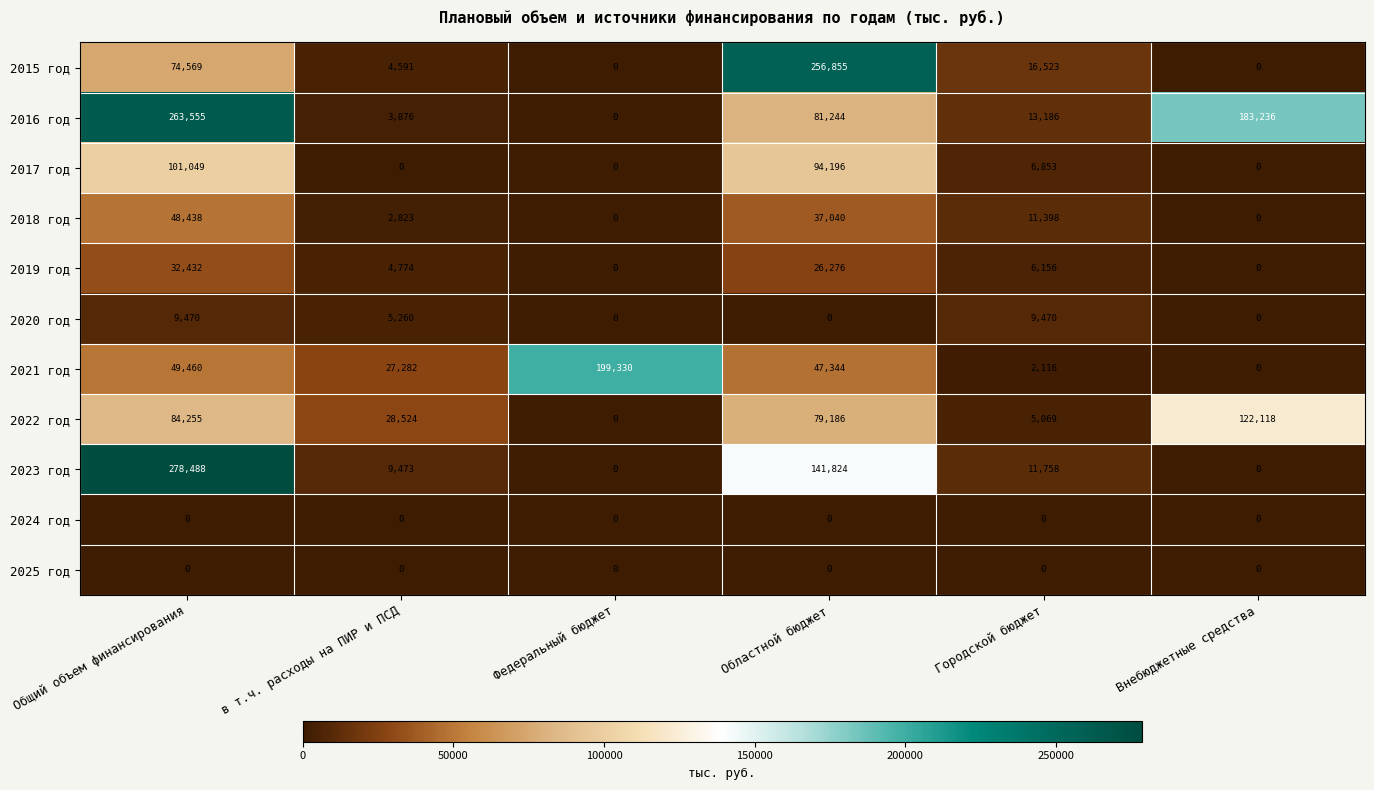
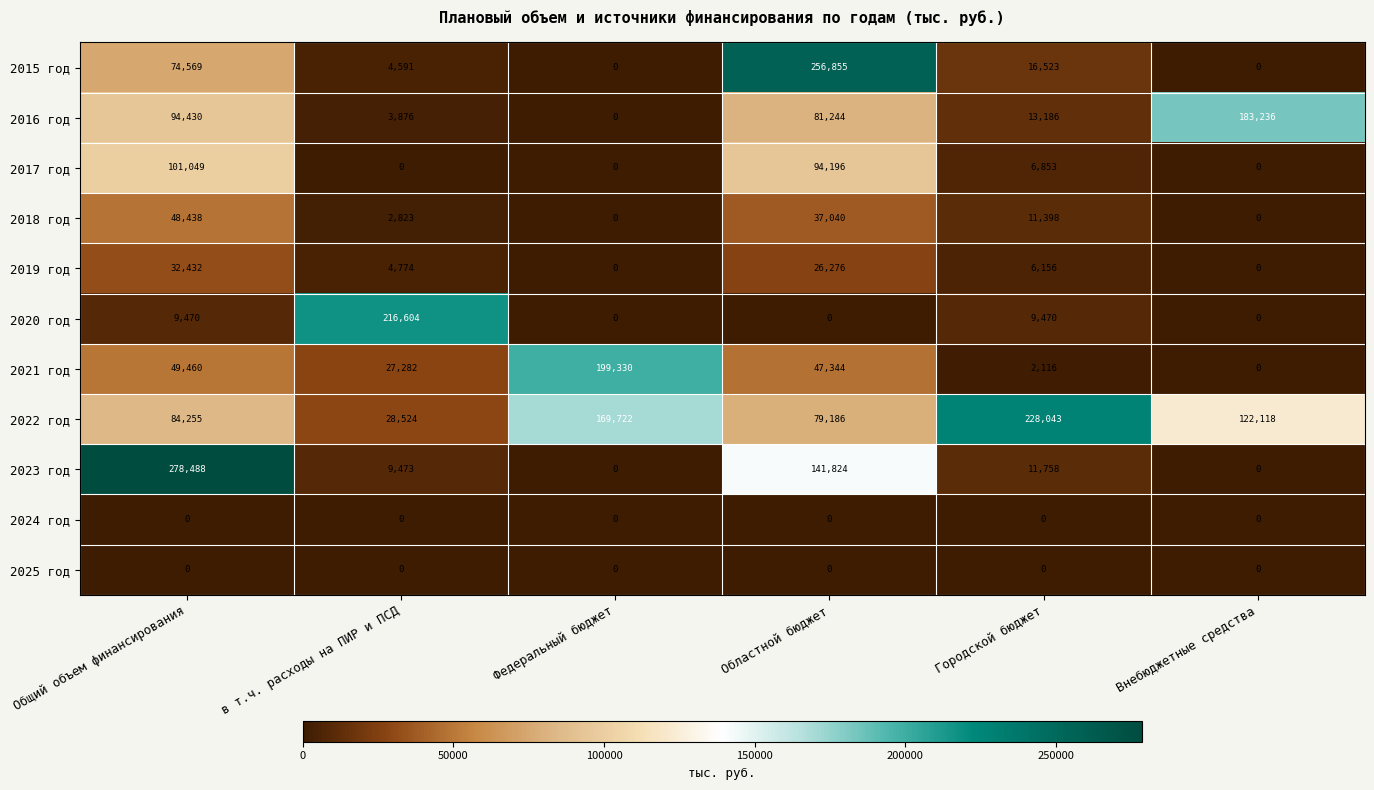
  {
    "2015 год": {
      "Общий объем финансирования": "74,569",
      "в т.ч. расходы на ПИР и ПСД": "4,591",
      "Федеральный бюджет": "0",
      "Областной бюджет": "256,855",
      "Городской бюджет": "16,523",
      "Внебюджетные средства": "0"
    },
    "2016 год": {
-     "Общий объем финансирования": "263,555",
+     "Общий объем финансирования": "94,430",
      "в т.ч. расходы на ПИР и ПСД": "3,876",
      "Федеральный бюджет": "0",
      "Областной бюджет": "81,244",
      "Городской бюджет": "13,186",
      "Внебюджетные средства": "183,236"
    },
    "2017 год": {
      "Общий объем финансирования": "101,049",
      "в т.ч. расходы на ПИР и ПСД": "0",
      "Федеральный бюджет": "0",
      "Областной бюджет": "94,196",
      "Городской бюджет": "6,853",
      "Внебюджетные средства": "0"
    },
    "2018 год": {
      "Общий объем финансирования": "48,438",
      "в т.ч. расходы на ПИР и ПСД": "2,823",
      "Федеральный бюджет": "0",
      "Областной бюджет": "37,040",
      "Городской бюджет": "11,398",
      "Внебюджетные средства": "0"
    },
    "2019 год": {
      "Общий объем финансирования": "32,432",
      "в т.ч. расходы на ПИР и ПСД": "4,774",
      "Федеральный бюджет": "0",
      "Областной бюджет": "26,276",
      "Городской бюджет": "6,156",
      "Внебюджетные средства": "0"
    },
    "2020 год": {
      "Общий объем финансирования": "9,470",
-     "в т.ч. расходы на ПИР и ПСД": "5,260",
+     "в т.ч. расходы на ПИР и ПСД": "216,604",
      "Федеральный бюджет": "0",
      "Областной бюджет": "0",
      "Городской бюджет": "9,470",
      "Внебюджетные средства": "0"
    },
    "2021 год": {
      "Общий объем финансирования": "49,460",
      "в т.ч. расходы на ПИР и ПСД": "27,282",
      "Федеральный бюджет": "199,330",
      "Областной бюджет": "47,344",
      "Городской бюджет": "2,116",
      "Внебюджетные средства": "0"
    },
    "2022 год": {
      "Общий объем финансирования": "84,255",
      "в т.ч. расходы на ПИР и ПСД": "28,524",
-     "Федеральный бюджет": "0",
+     "Федеральный бюджет": "169,722",
      "Областной бюджет": "79,186",
-     "Городской бюджет": "5,069",
+     "Городской бюджет": "228,043",
      "Внебюджетные средства": "122,118"
    },
    "2023 год": {
      "Общий объем финансирования": "278,488",
      "в т.ч. расходы на ПИР и ПСД": "9,473",
      "Федеральный бюджет": "0",
      "Областной бюджет": "141,824",
      "Городской бюджет": "11,758",
      "Внебюджетные средства": "0"
    },
    "2024 год": {
      "Общий объем финансирования": "0",
      "в т.ч. расходы на ПИР и ПСД": "0",
      "Федеральный бюджет": "0",
      "Областной бюджет": "0",
      "Городской бюджет": "0",
      "Внебюджетные средства": "0"
    },
    "2025 год": {
      "Общий объем финансирования": "0",
      "в т.ч. расходы на ПИР и ПСД": "0",
      "Федеральный бюджет": "0",
      "Областной бюджет": "0",
      "Городской бюджет": "0",
      "Внебюджетные средства": "0"
    }
  }
